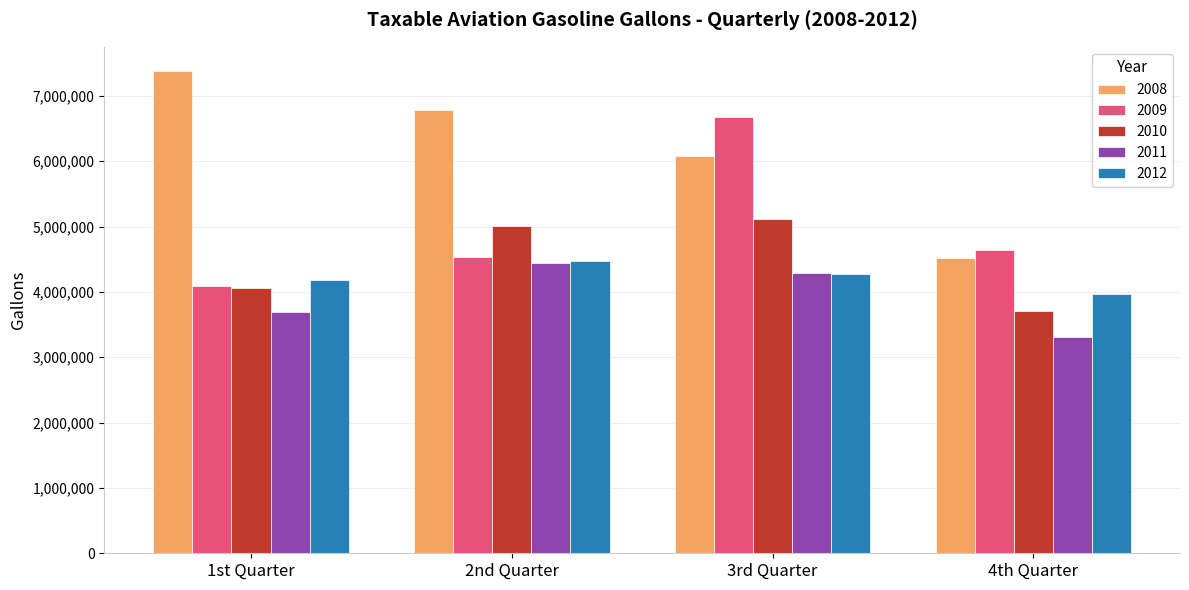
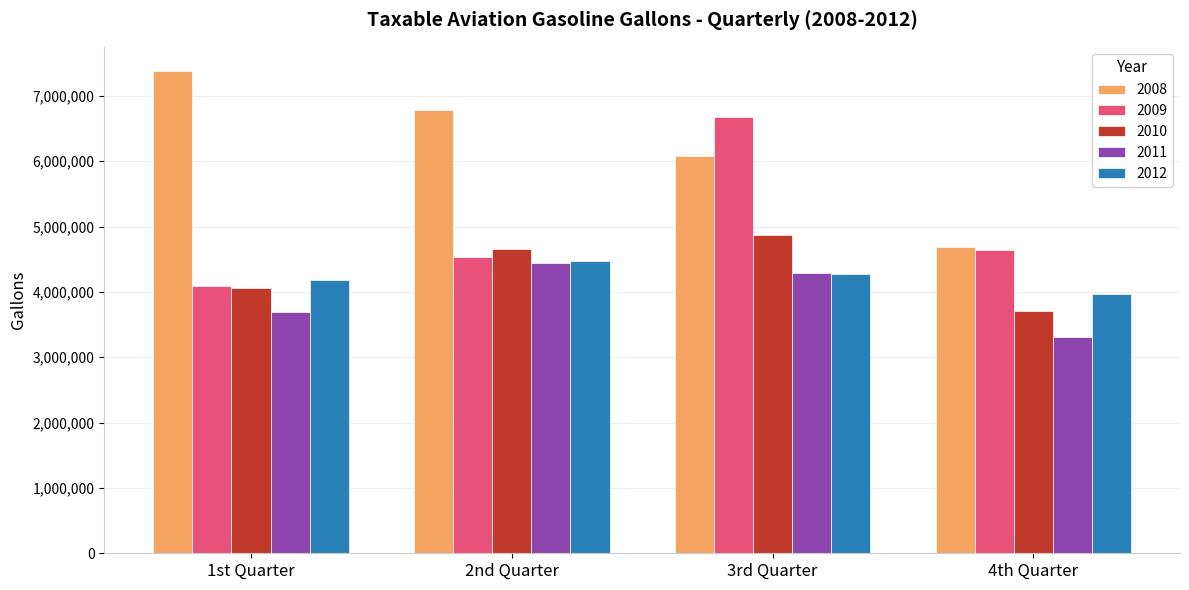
  {
    "2008": {
      "1st Quarter": "7,400,000",
      "2nd Quarter": "6,800,000",
      "3rd Quarter": "6,100,000",
-     "4th Quarter": "4,500,000"
+     "4th Quarter": "4,700,000"
    },
    "2009": {
      "1st Quarter": "4,100,000",
      "2nd Quarter": "4,500,000",
      "3rd Quarter": "6,700,000",
      "4th Quarter": "4,600,000"
    },
    "2010": {
      "1st Quarter": "4,100,000",
-     "2nd Quarter": "5,000,000",
-     "3rd Quarter": "5,100,000",
+     "2nd Quarter": "4,700,000",
+     "3rd Quarter": "4,900,000",
      "4th Quarter": "3,700,000"
    },
    "2011": {
      "1st Quarter": "3,700,000",
      "2nd Quarter": "4,400,000",
      "3rd Quarter": "4,300,000",
      "4th Quarter": "3,300,000"
    },
    "2012": {
      "1st Quarter": "4,200,000",
      "2nd Quarter": "4,500,000",
      "3rd Quarter": "4,300,000",
      "4th Quarter": "4,000,000"
    }
  }
